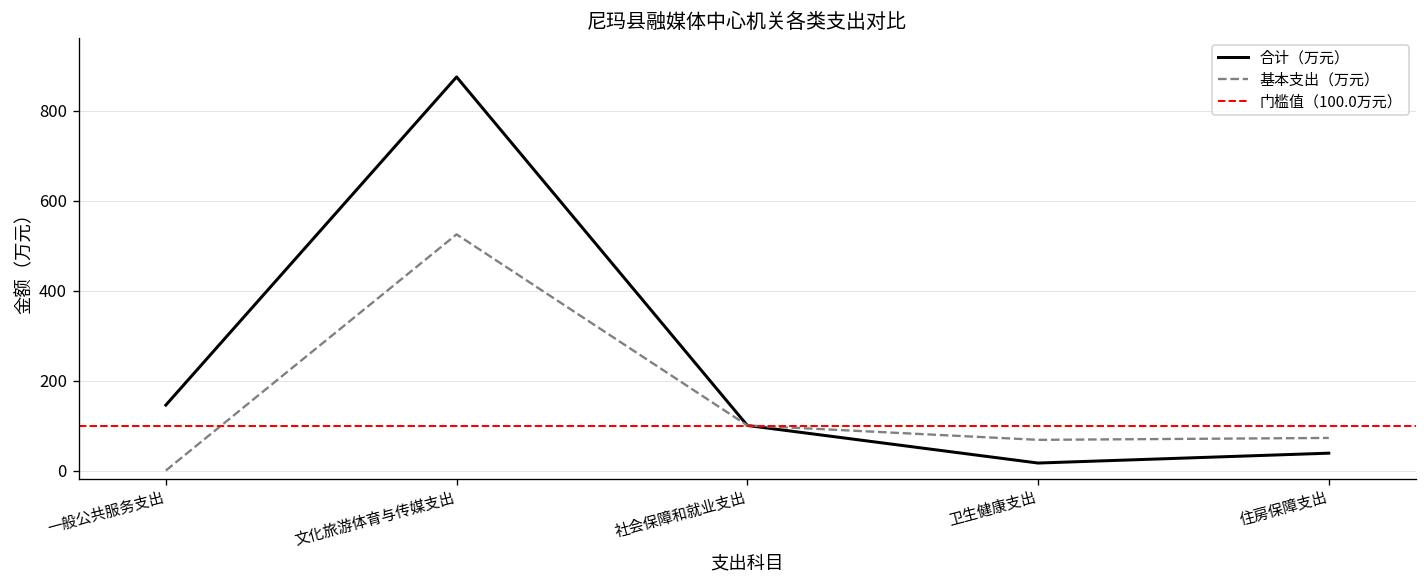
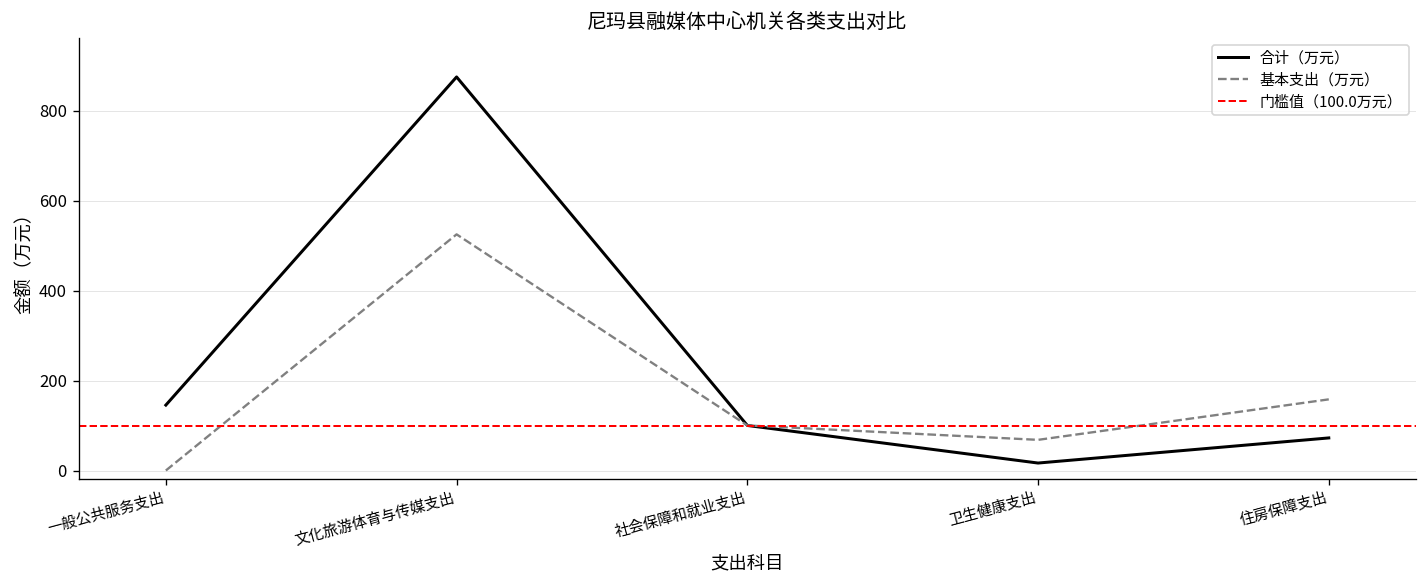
  {
    "合计（万元）": {
      "一般公共服务支出": 150,
      "文化旅游体育与传媒支出": 880,
      "卫生健康支出": 20,
-     "住房保障支出": 40
+     "住房保障支出": 70
    },
    "基本支出（万元）": {
      "一般公共服务支出": 0,
      "文化旅游体育与传媒支出": 530,
      "卫生健康支出": 70,
-     "住房保障支出": 70
+     "住房保障支出": 160
    }
  }
